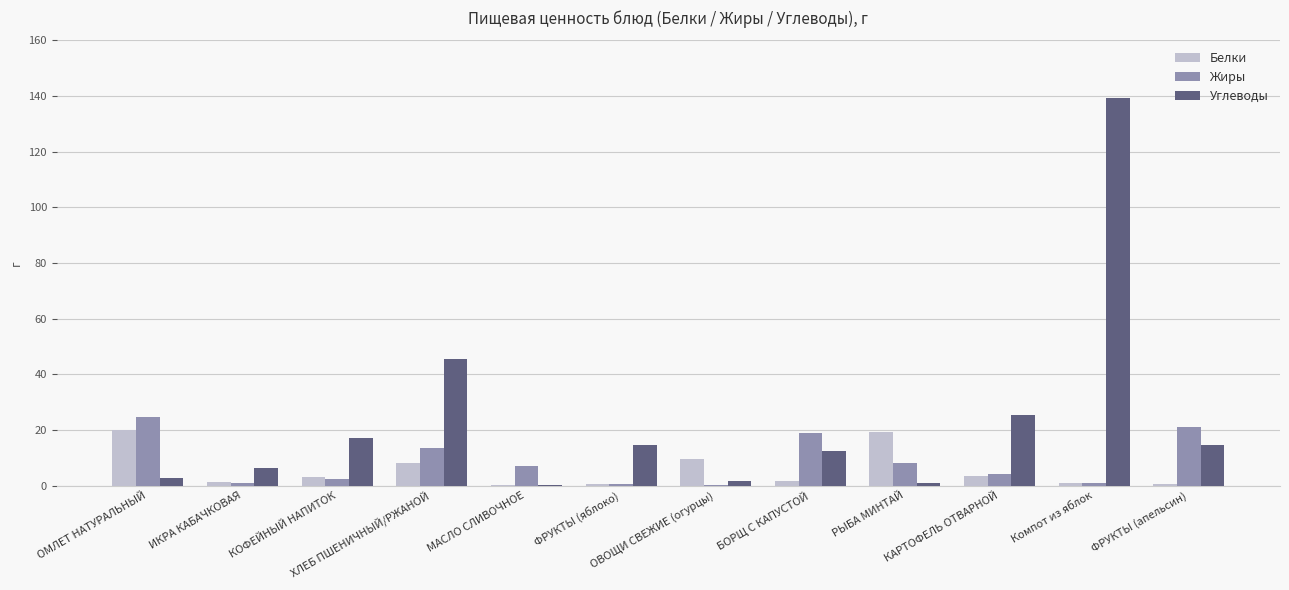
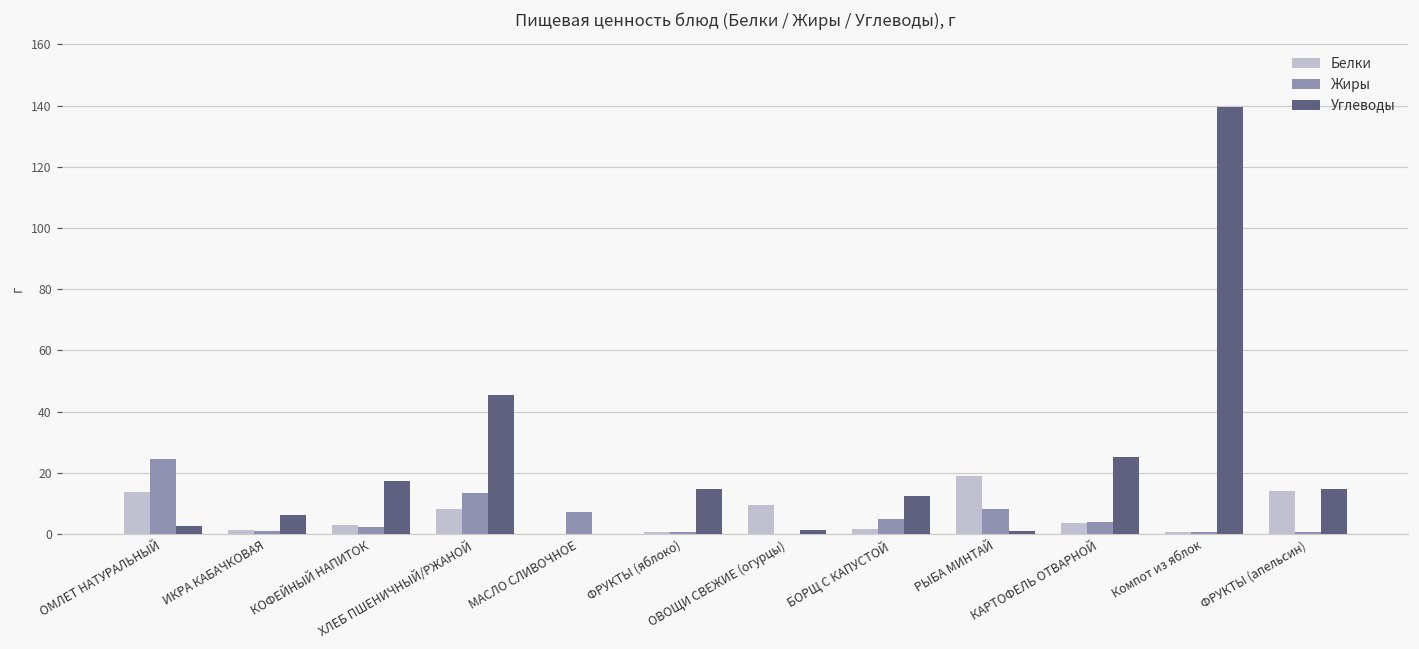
  {
    "Белки": {
-     "ОМЛЕТ НАТУРАЛЬНЫЙ": 20,
+     "ОМЛЕТ НАТУРАЛЬНЫЙ": 14,
      "ИКРА КАБАЧКОВАЯ": 1,
      "КОФЕЙНЫЙ НАПИТОК": 3,
      "ХЛЕБ ПШЕНИЧНЫЙ/РЖАНОЙ": 8,
      "ОВОЩИ СВЕЖИЕ (огурцы)": 10,
      "БОРЩ С КАПУСТОЙ": 2,
      "РЫБА МИНТАЙ": 19,
      "КАРТОФЕЛЬ ОТВАРНОЙ": 4,
-     "ФРУКТЫ (апельсин)": 1
+     "ФРУКТЫ (апельсин)": 14
    },
    "Жиры": {
      "ОМЛЕТ НАТУРАЛЬНЫЙ": 25,
      "ИКРА КАБАЧКОВАЯ": 1,
      "КОФЕЙНЫЙ НАПИТОК": 2,
      "ХЛЕБ ПШЕНИЧНЫЙ/РЖАНОЙ": 14,
      "МАСЛО СЛИВОЧНОЕ": 7,
-     "БОРЩ С КАПУСТОЙ": 19,
+     "БОРЩ С КАПУСТОЙ": 5,
      "РЫБА МИНТАЙ": 8,
      "КАРТОФЕЛЬ ОТВАРНОЙ": 4,
-     "ФРУКТЫ (апельсин)": 21
+     "ФРУКТЫ (апельсин)": 1
    },
    "Углеводы": {
      "ОМЛЕТ НАТУРАЛЬНЫЙ": 3,
      "ИКРА КАБАЧКОВАЯ": 6,
      "КОФЕЙНЫЙ НАПИТОК": 17,
      "ХЛЕБ ПШЕНИЧНЫЙ/РЖАНОЙ": 45,
      "ФРУКТЫ (яблоко)": 15,
      "ОВОЩИ СВЕЖИЕ (огурцы)": 2,
      "БОРЩ С КАПУСТОЙ": 12,
      "РЫБА МИНТАЙ": 1,
      "КАРТОФЕЛЬ ОТВАРНОЙ": 25,
      "Компот из яблок": 139,
      "ФРУКТЫ (апельсин)": 15
    }
  }
